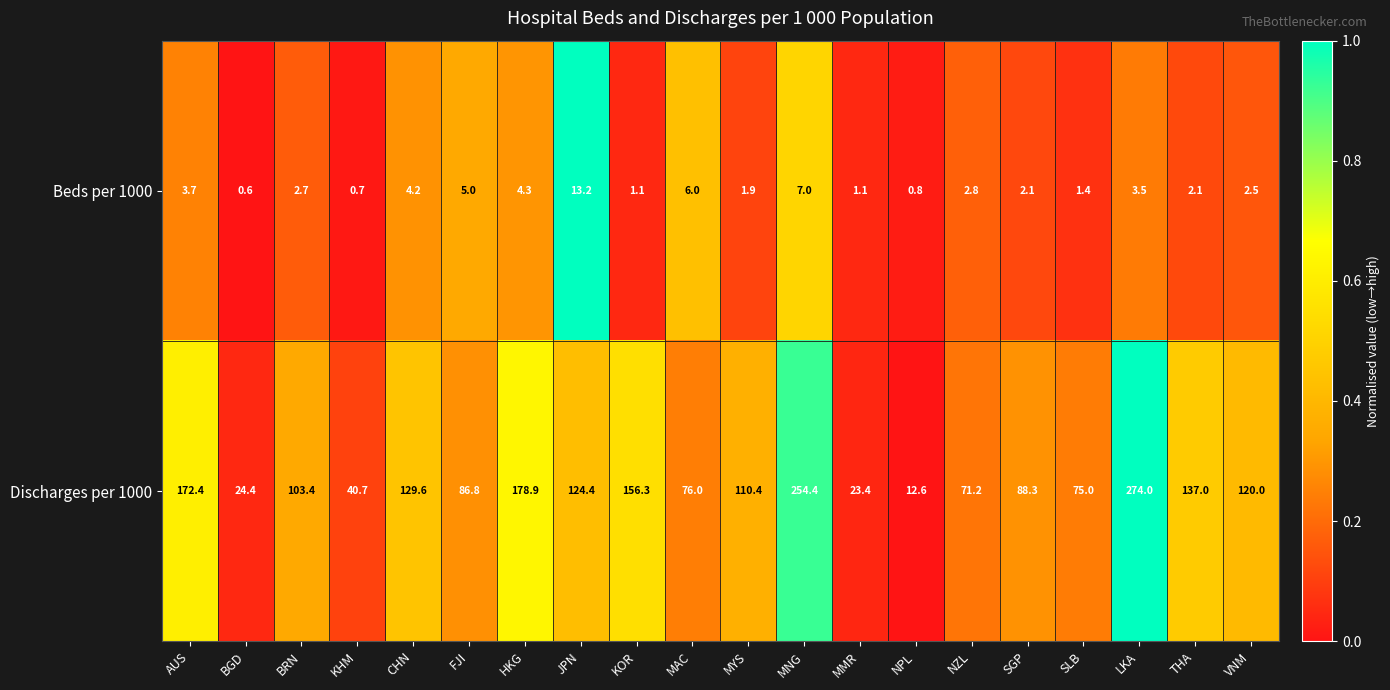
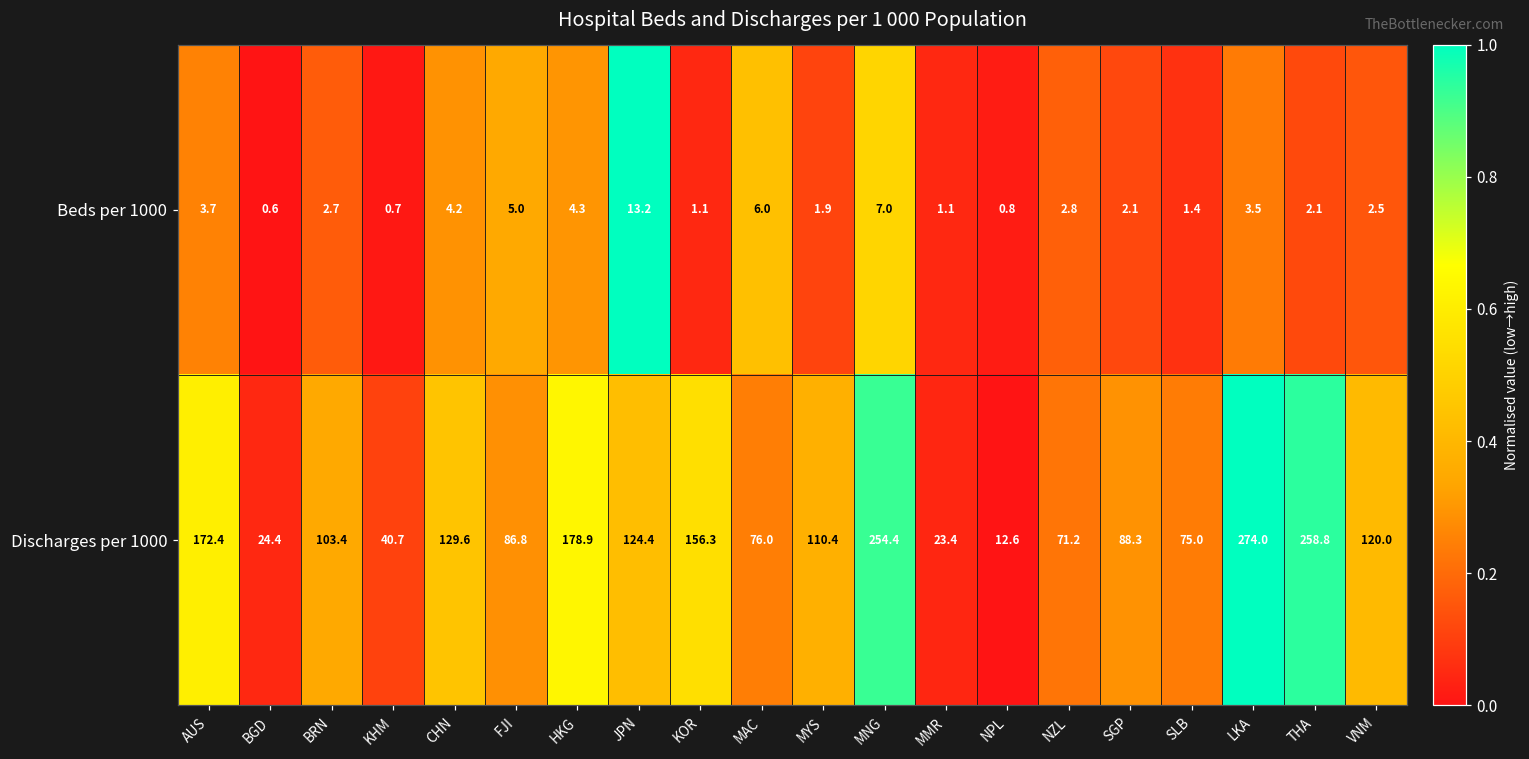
  {
    "Beds per 1000": {
      "AUS": 3.7,
      "BGD": 0.6,
      "BRN": 2.7,
      "KHM": 0.7,
      "CHN": 4.2,
      "FJI": 5.0,
      "HKG": 4.3,
      "JPN": 13.2,
      "KOR": 1.1,
      "MAC": 6.0,
      "MYS": 1.9,
      "MNG": 7.0,
      "MMR": 1.1,
      "NPL": 0.8,
      "NZL": 2.8,
      "SGP": 2.1,
      "SLB": 1.4,
      "LKA": 3.5,
      "THA": 2.1,
      "VNM": 2.5
    },
    "Discharges per 1000": {
      "AUS": 172.4,
      "BGD": 24.4,
      "BRN": 103.4,
      "KHM": 40.7,
      "CHN": 129.6,
      "FJI": 86.8,
      "HKG": 178.9,
      "JPN": 124.4,
      "KOR": 156.3,
      "MAC": 76.0,
      "MYS": 110.4,
      "MNG": 254.4,
      "MMR": 23.4,
      "NPL": 12.6,
      "NZL": 71.2,
      "SGP": 88.3,
      "SLB": 75.0,
      "LKA": 274.0,
-     "THA": 137.0,
+     "THA": 258.8,
      "VNM": 120.0
    }
  }
